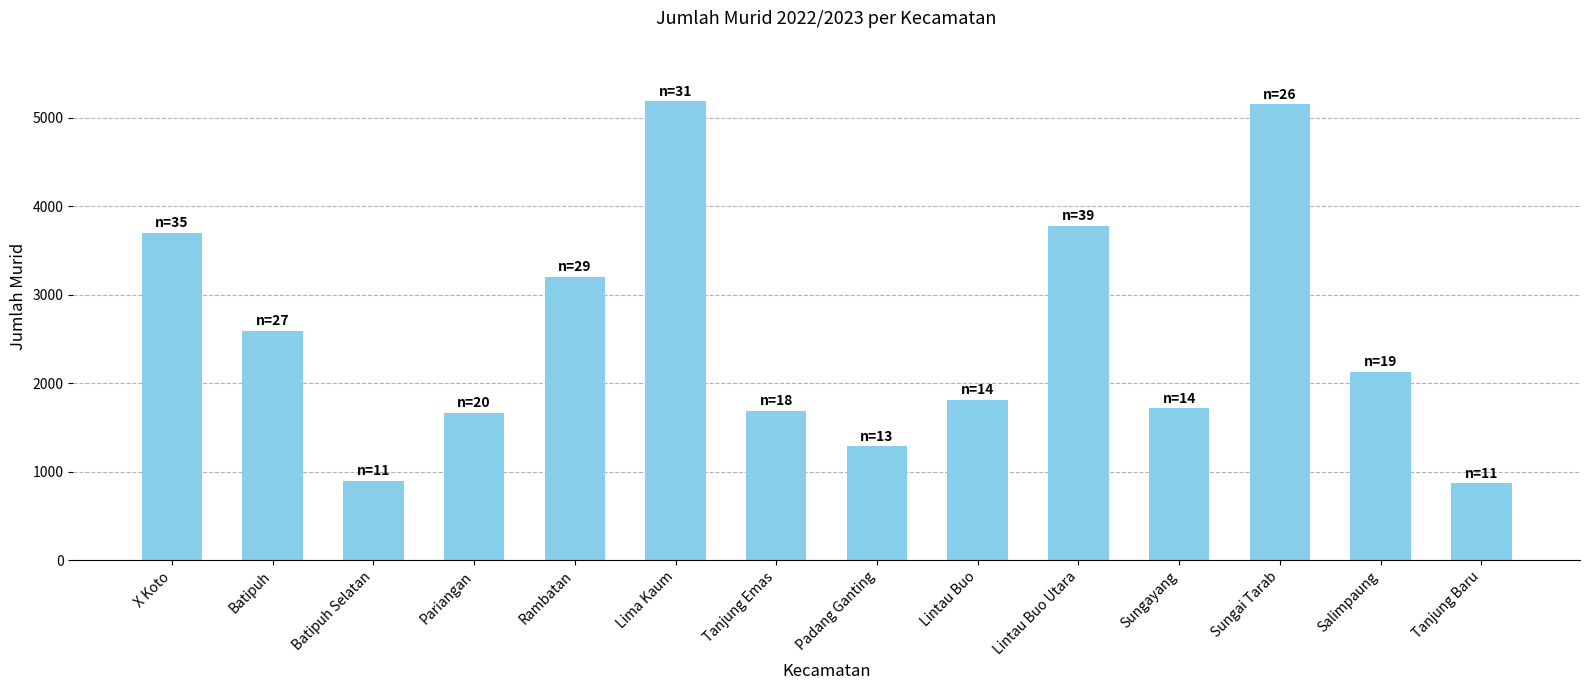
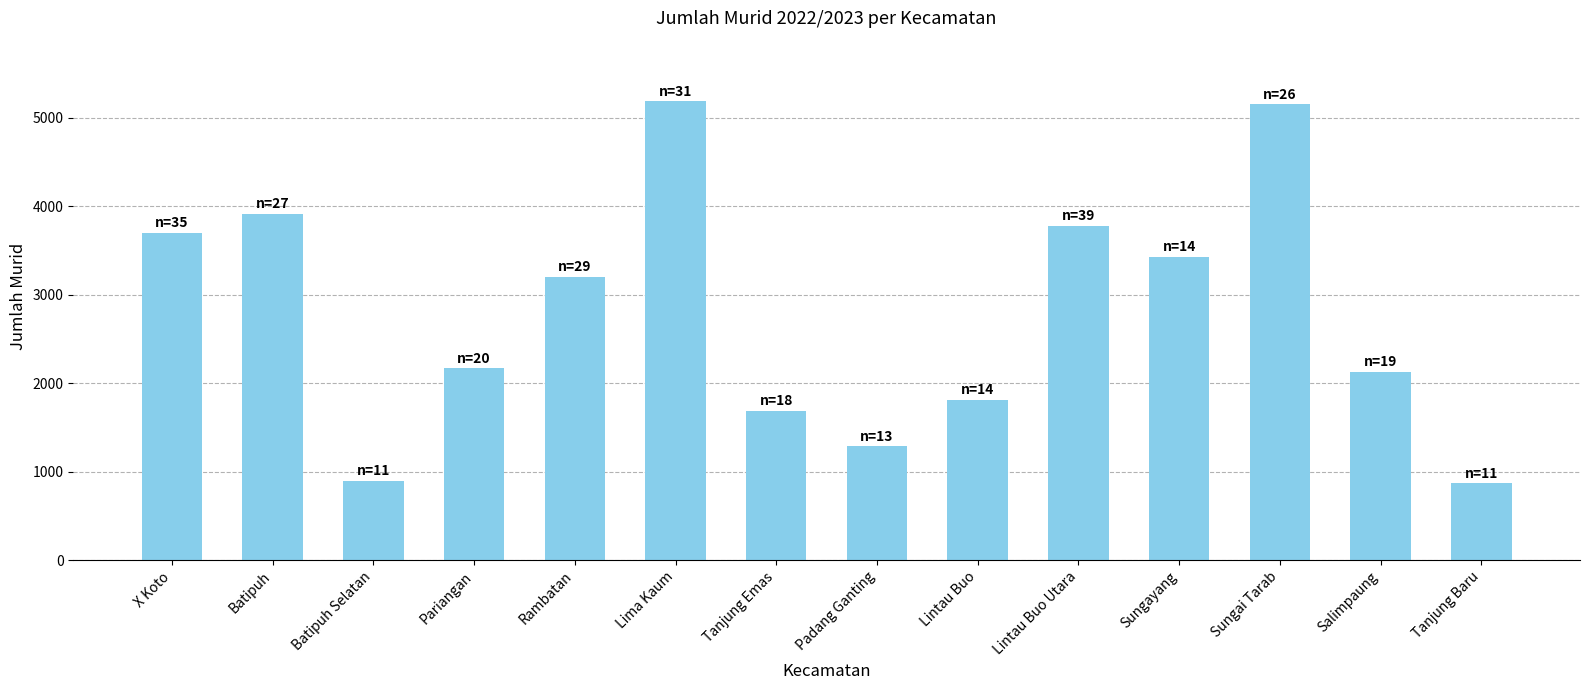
  {
-   "Batipuh": 2600,
-   "Pariangan": 1700,
-   "Sungayang": 1700
+   "Batipuh": 3900,
+   "Pariangan": 2200,
+   "Sungayang": 3400
  }
